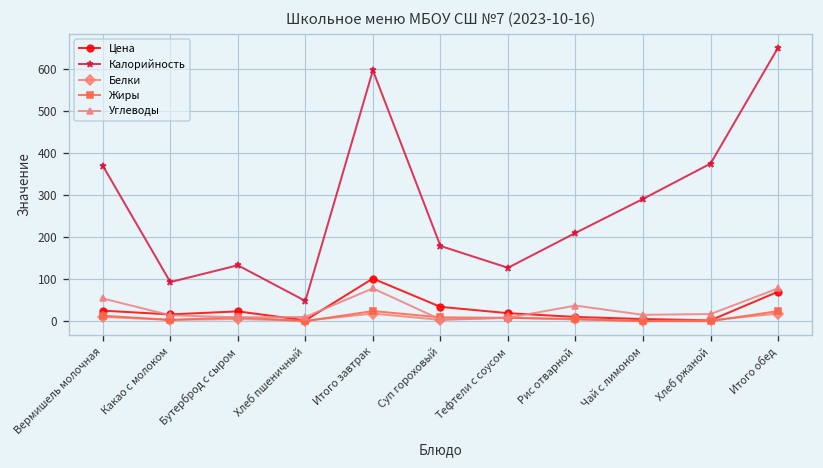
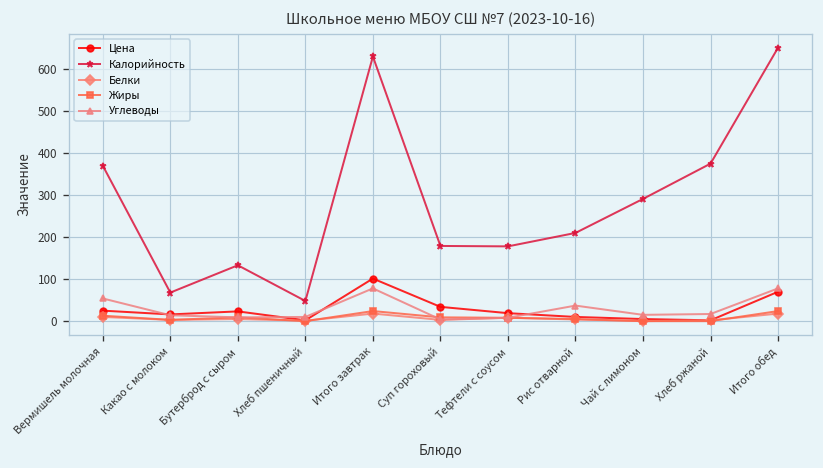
  {
    "Цена": {
      "Вермишель молочная": 30,
      "Бутерброд с сыром": 20,
      "Итого завтрак": 100,
      "Суп гороховый": 30,
      "Тефтели с соусом": 20,
      "Итого обед": 70
    },
    "Калорийность": {
      "Вермишель молочная": 370,
-     "Какао с молоком": 90,
+     "Какао с молоком": 70,
      "Бутерброд с сыром": 130,
      "Хлеб пшеничный": 50,
-     "Итого завтрак": 600,
+     "Итого завтрак": 630,
      "Суп гороховый": 180,
-     "Тефтели с соусом": 130,
+     "Тефтели с соусом": 180,
      "Рис отварной": 210,
      "Чай с лимоном": 290,
      "Хлеб ржаной": 380,
      "Итого обед": 650
    }
  }
